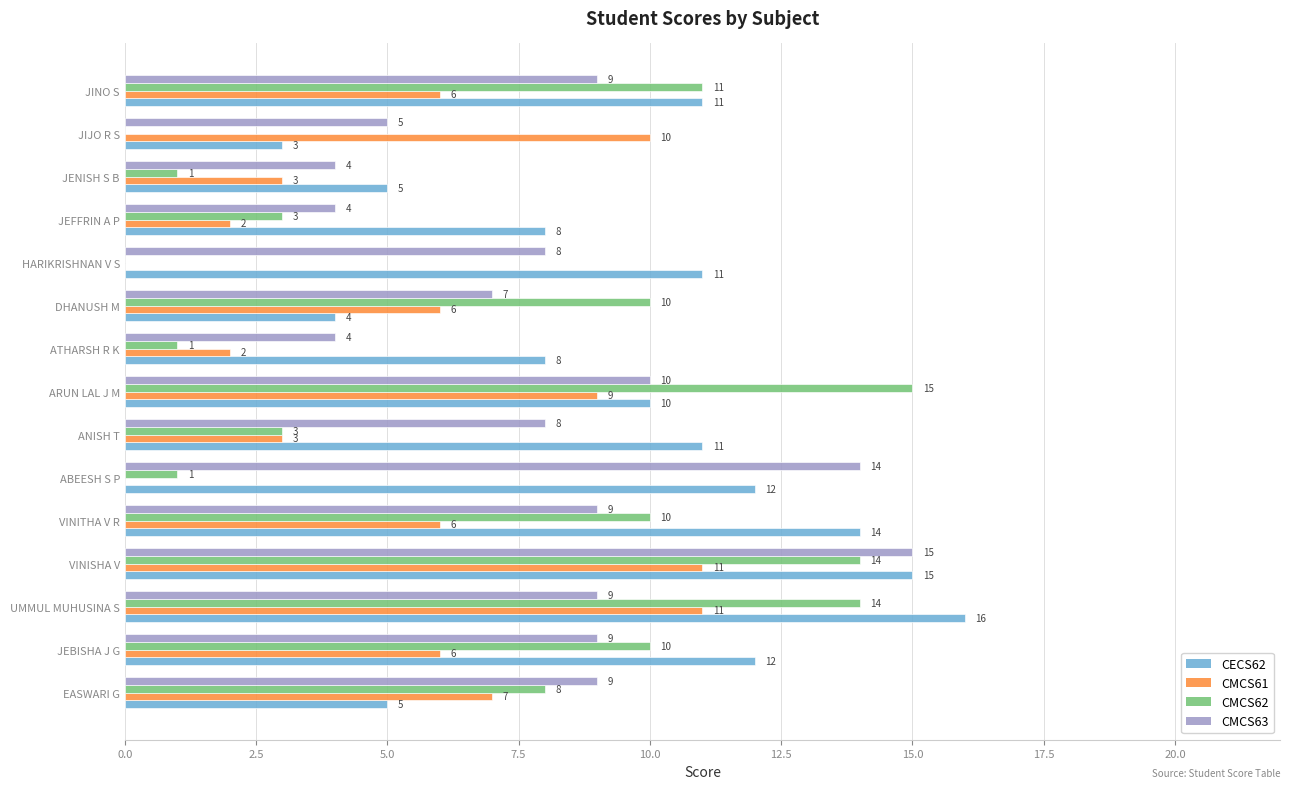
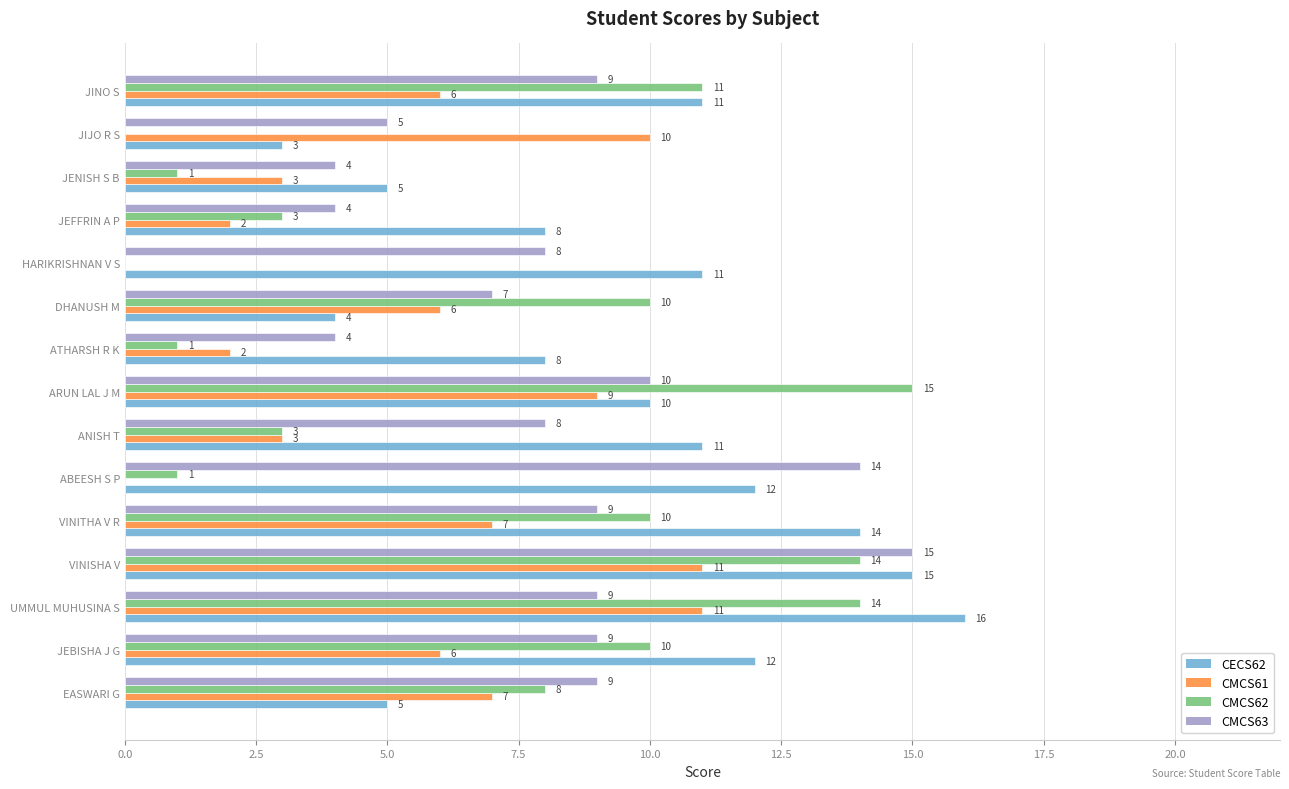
  {
    "CMCS61": {
      "JINO S": 6,
      "JIJO R S": 10,
      "JENISH S B": 3,
      "JEFFRIN A P": 2,
      "DHANUSH M": 6,
      "ATHARSH R K": 2,
      "ARUN LAL J M": 9,
-     "VINITHA V R": 6,
+     "VINITHA V R": 7,
      "VINISHA V": 11,
      "UMMUL MUHUSINA S": 11,
      "JEBISHA J G": 6,
      "EASWARI G": 7
    },
    "CMCS62": {
      "JINO S": 11,
      "JENISH S B": 1,
      "JEFFRIN A P": 3,
      "DHANUSH M": 10,
      "ATHARSH R K": 1,
      "ARUN LAL J M": 15,
      "ABEESH S P": 1,
      "VINITHA V R": 10,
      "VINISHA V": 14,
      "UMMUL MUHUSINA S": 14,
      "JEBISHA J G": 10,
      "EASWARI G": 8
    }
  }
